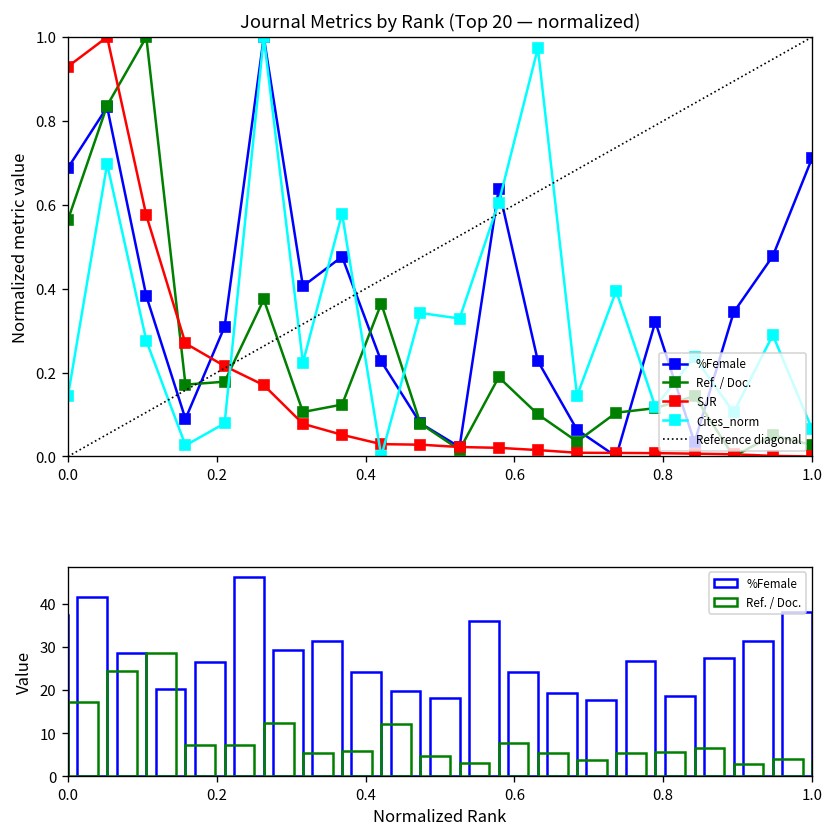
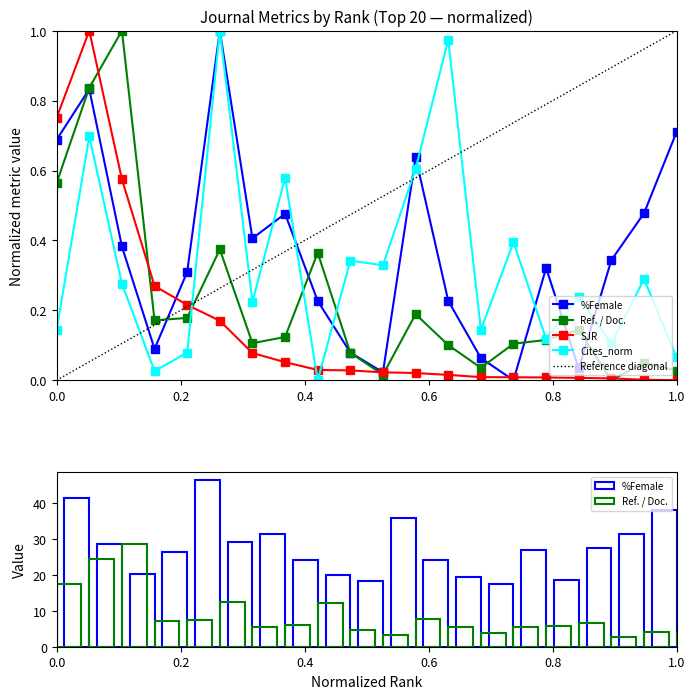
  {
    "Journal Metrics by Rank (Top 20 — normalized)": {
      "SJR": {
-       "0.0": 0.93,
+       "0.0": 0.75,
        "1.0": 0.00
      },
      "Cites_norm": {
        "0.0": 0.14,
        "1.0": 0.07
      },
      "Reference diagonal": {
        "0.0": 0.00,
        "1.0": 1.00
      }
    }
  }
